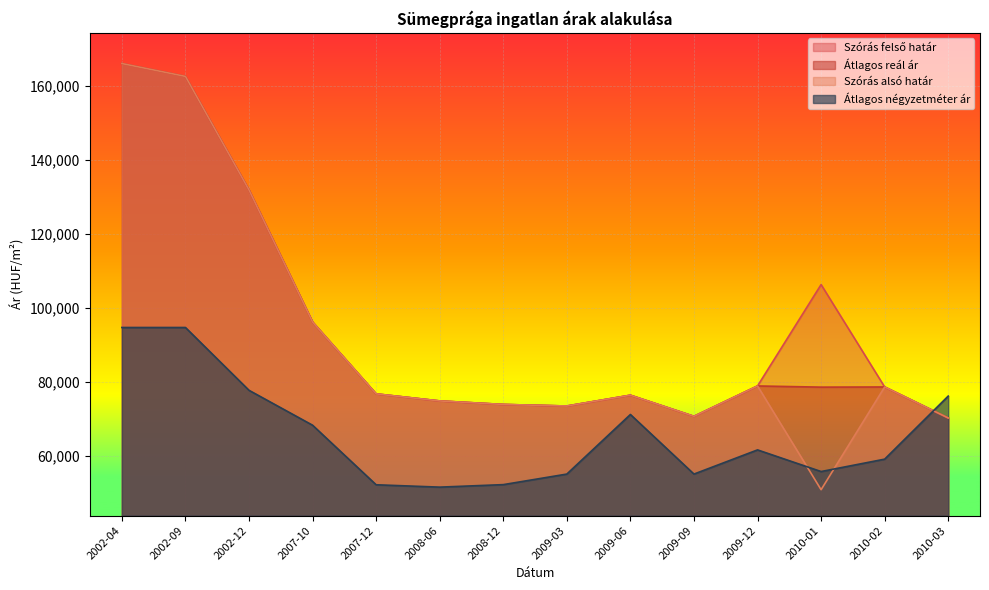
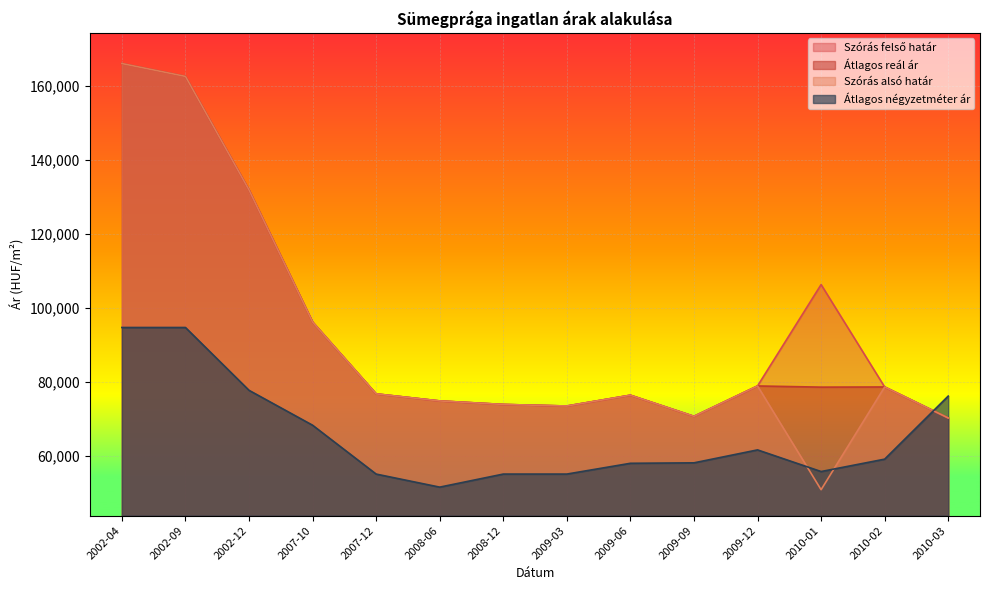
  {
    "Átlagos négyzetméter ár": {
      "2002-04": "95,000",
      "2002-09": "95,000",
      "2002-12": "78,000",
      "2007-10": "68,000",
-     "2007-12": "52,000",
+     "2007-12": "55,000",
      "2008-06": "51,000",
-     "2008-12": "52,000",
+     "2008-12": "55,000",
      "2009-03": "55,000",
-     "2009-06": "71,000",
-     "2009-09": "55,000",
+     "2009-06": "58,000",
+     "2009-09": "58,000",
      "2009-12": "62,000",
      "2010-01": "56,000",
      "2010-02": "59,000",
      "2010-03": "76,000"
    }
  }
